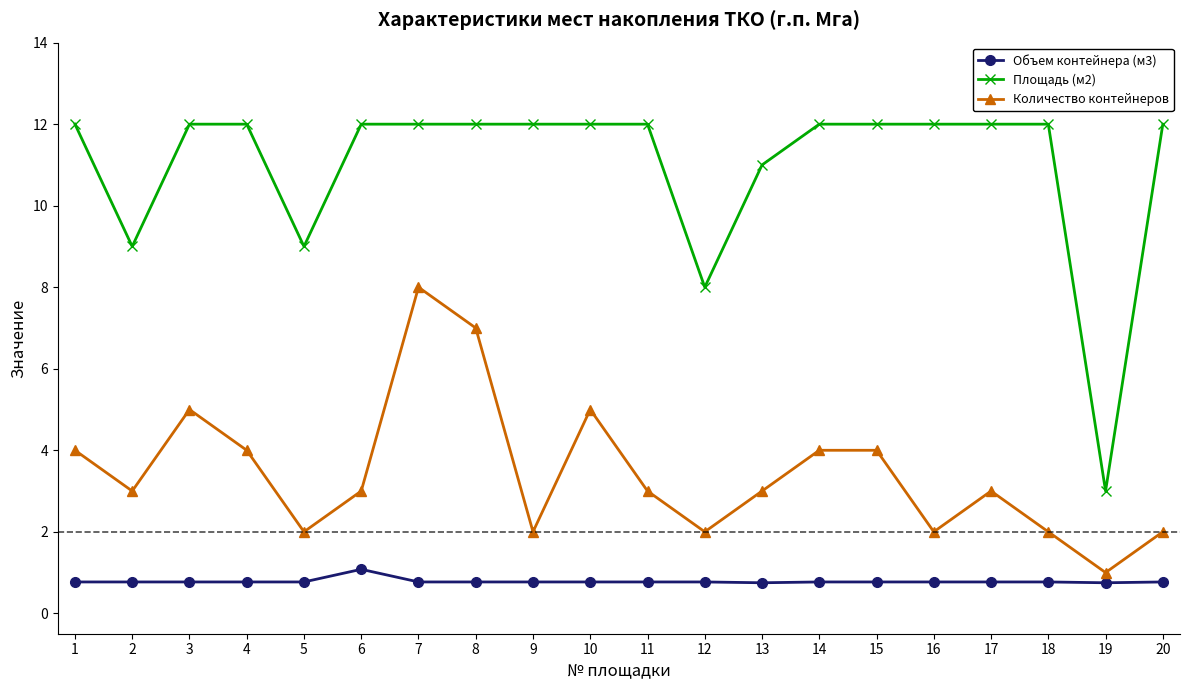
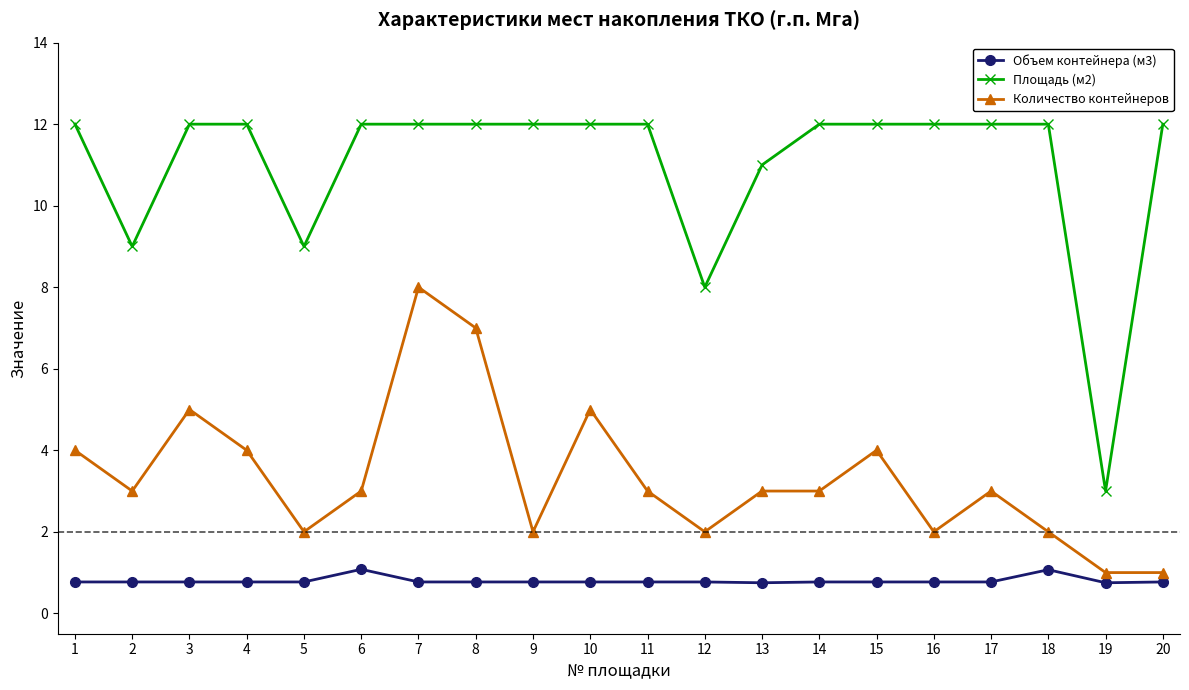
  {
    "Объем контейнера (м3)": {
      "1": 0.8,
      "2": 0.8,
      "3": 0.8,
      "4": 0.8,
      "5": 0.8,
      "6": 1.1,
      "7": 0.8,
      "8": 0.8,
      "9": 0.8,
      "10": 0.8,
      "11": 0.8,
      "12": 0.8,
      "13": 0.8,
      "14": 0.8,
      "15": 0.8,
      "16": 0.8,
      "17": 0.8,
-     "18": 0.8,
+     "18": 1.1,
      "19": 0.8,
      "20": 0.8
    },
    "Площадь (м2)": {
      "1": 12.0,
      "2": 9.0,
      "3": 12.0,
      "4": 12.0,
      "5": 9.0,
      "6": 12.0,
      "7": 12.0,
      "8": 12.0,
      "9": 12.0,
      "10": 12.0,
      "11": 12.0,
      "12": 8.0,
      "13": 11.0,
      "14": 12.0,
      "15": 12.0,
      "16": 12.0,
      "17": 12.0,
      "18": 12.0,
      "19": 3.0,
      "20": 12.0
    },
    "Количество контейнеров": {
      "1": 4,
      "2": 3,
      "3": 5,
      "4": 4,
      "5": 2,
      "6": 3,
      "7": 8,
      "8": 7,
      "9": 2,
      "10": 5,
      "11": 3,
      "12": 2,
      "13": 3,
-     "14": 4,
+     "14": 3,
      "15": 4,
      "16": 2,
      "17": 3,
      "18": 2,
      "19": 1,
-     "20": 2
+     "20": 1
    }
  }
